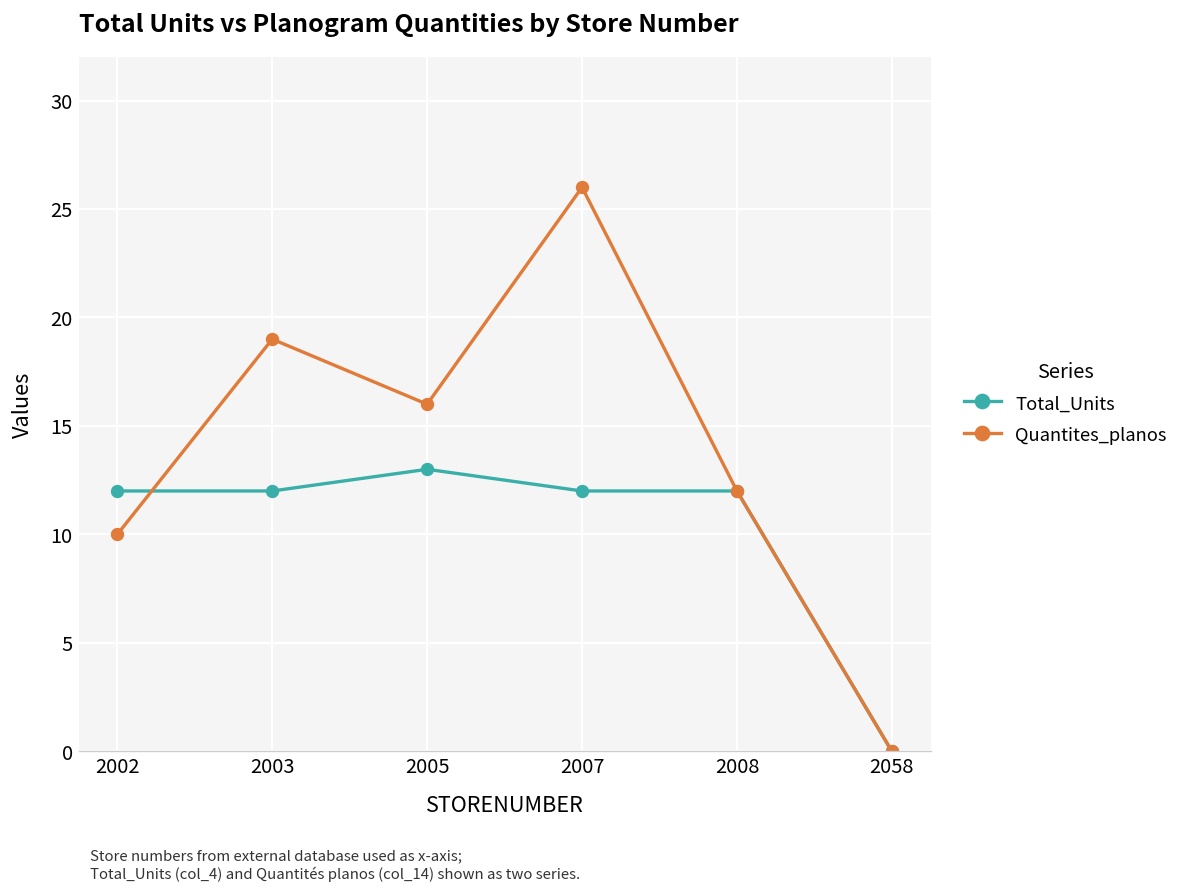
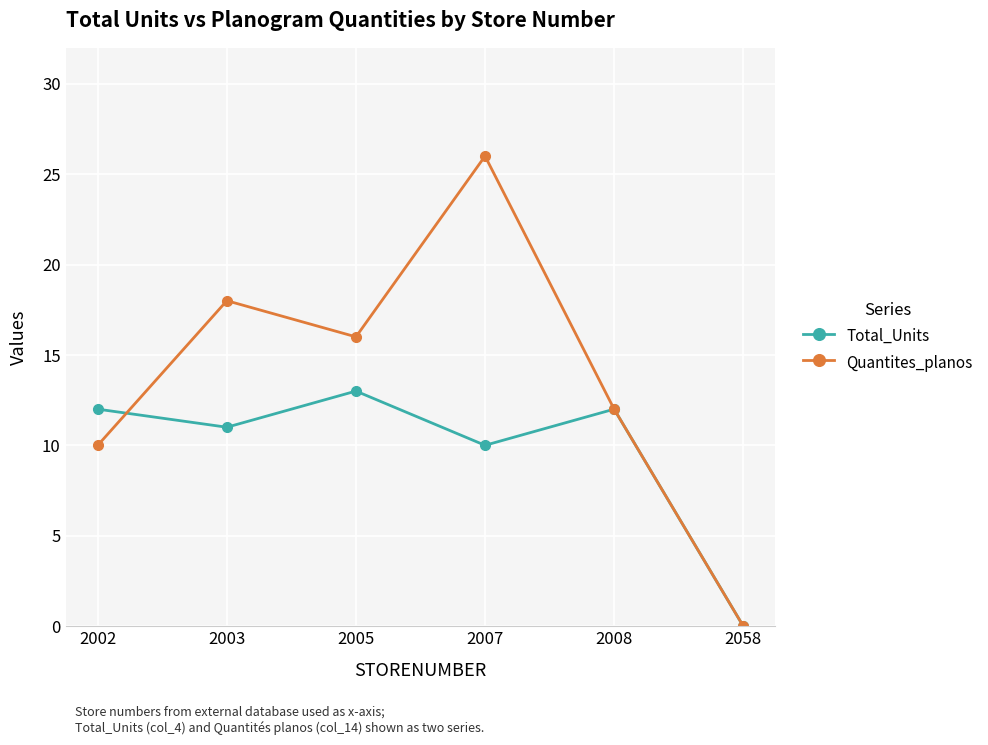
  {
    "Total_Units": {
      "2002": 12,
-     "2003": 12,
+     "2003": 11,
      "2005": 13,
-     "2007": 12
+     "2007": 10
    },
    "Quantites_planos": {
      "2002": 10,
-     "2003": 19,
+     "2003": 18,
      "2005": 16,
      "2007": 26
    }
  }
